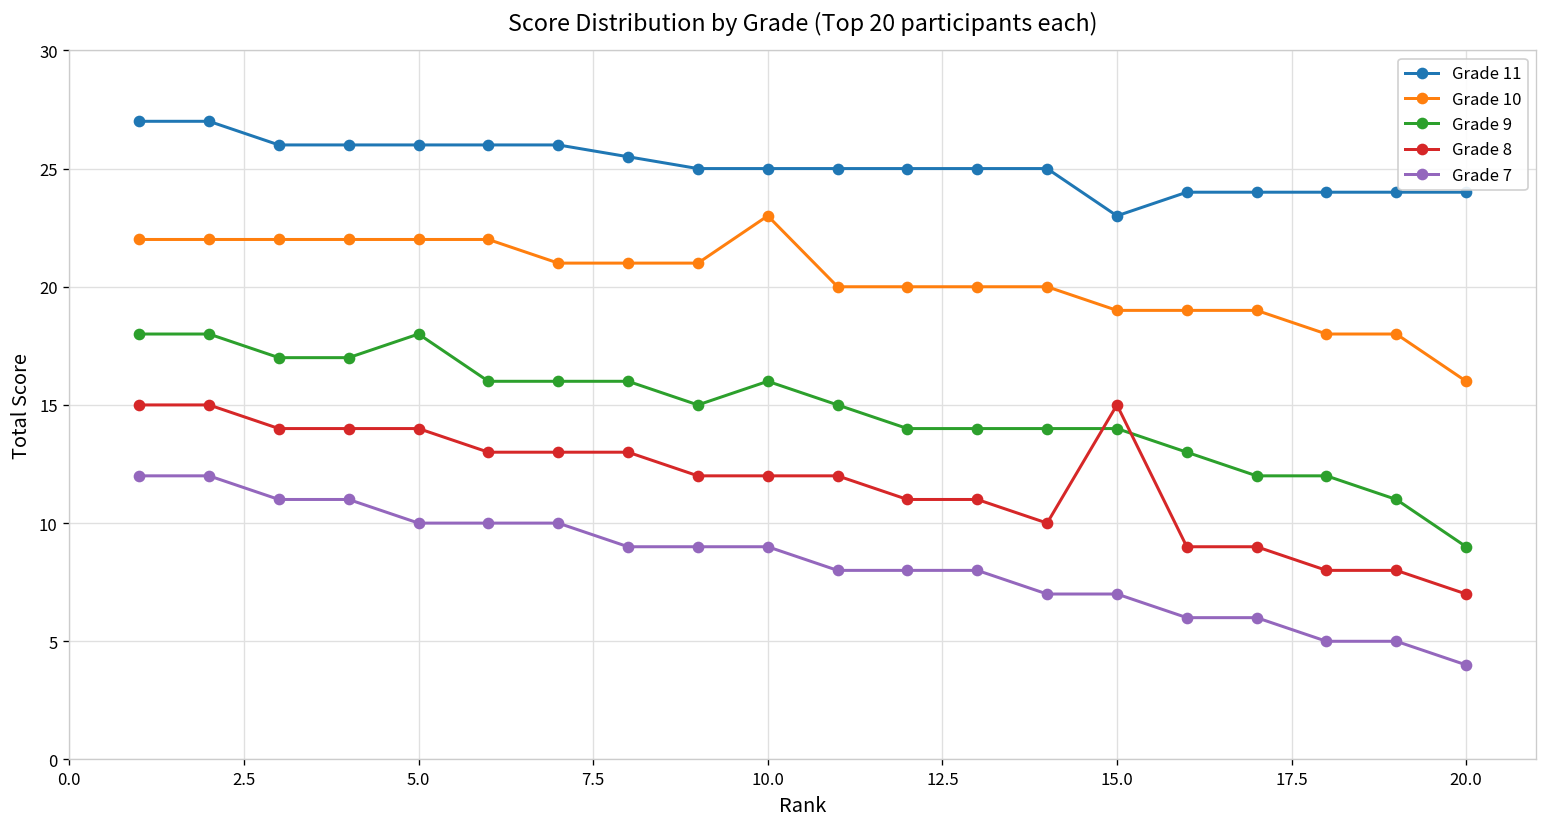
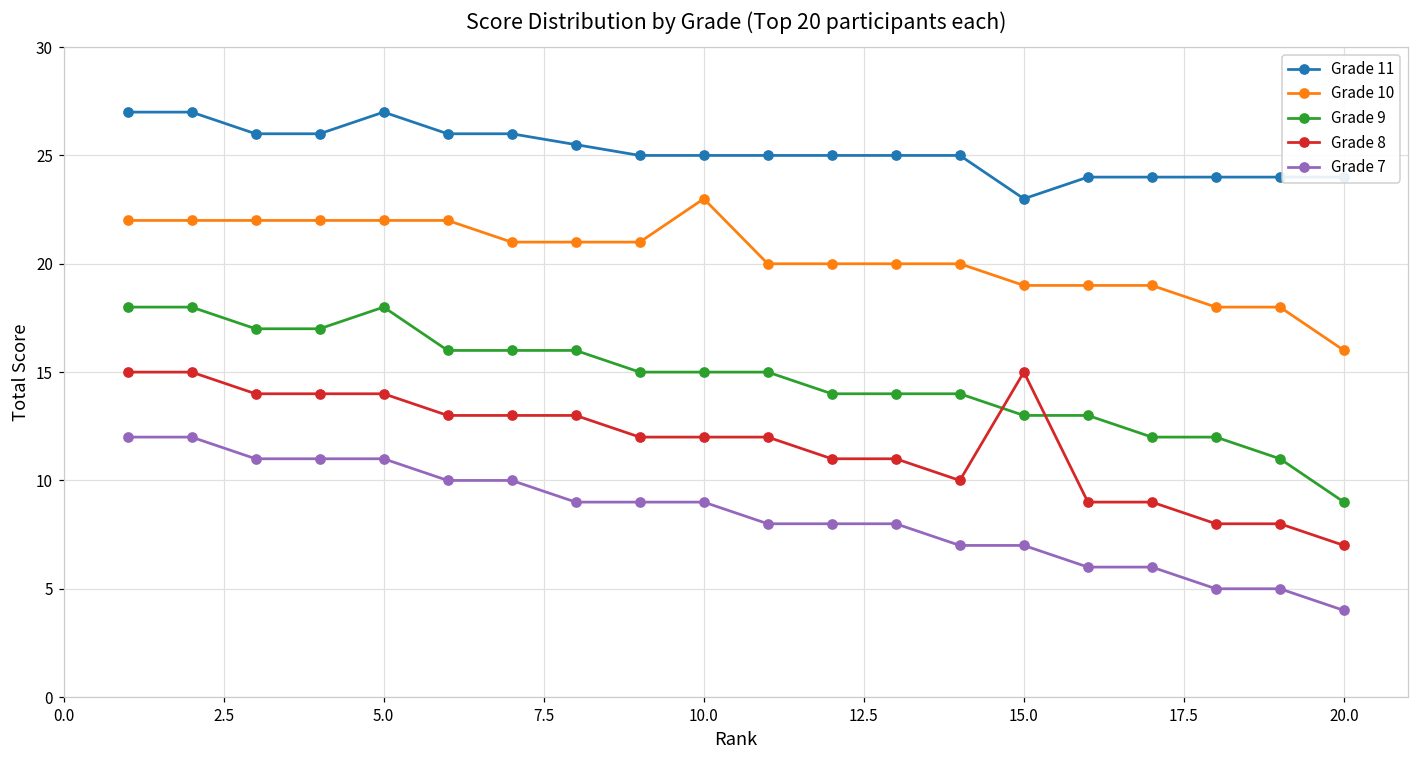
  {
    "Grade 11": {
-     "5.0": 26,
+     "5.0": 27,
      "10.0": 25,
      "15.0": 23,
      "20.0": 24
    },
    "Grade 10": {
      "5.0": 22,
      "10.0": 23,
      "15.0": 19,
      "20.0": 16
    },
    "Grade 9": {
      "5.0": 18,
-     "10.0": 16,
-     "15.0": 14,
+     "10.0": 15,
+     "15.0": 13,
      "20.0": 9
    },
    "Grade 8": {
      "5.0": 14,
      "10.0": 12,
      "15.0": 15,
      "20.0": 7
    },
    "Grade 7": {
-     "5.0": 10,
+     "5.0": 11,
      "10.0": 9,
      "15.0": 7,
      "20.0": 4
    }
  }
